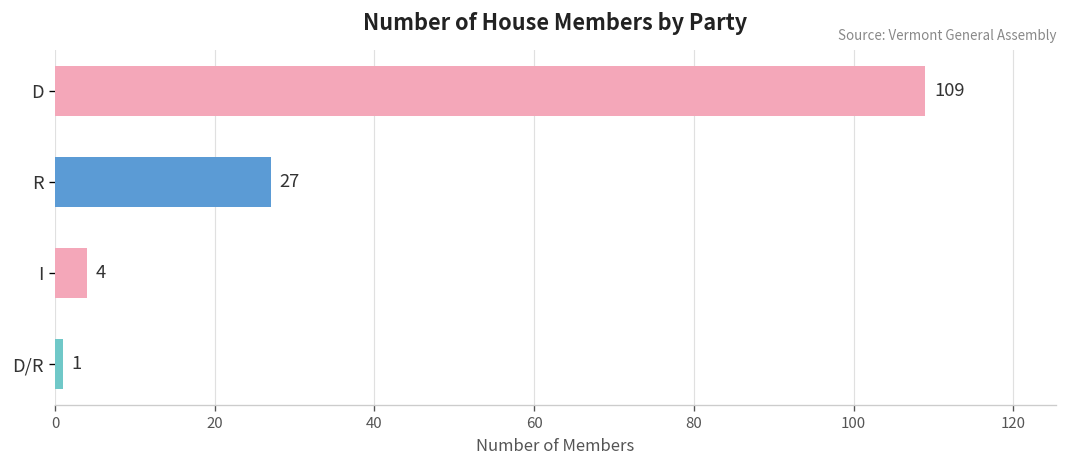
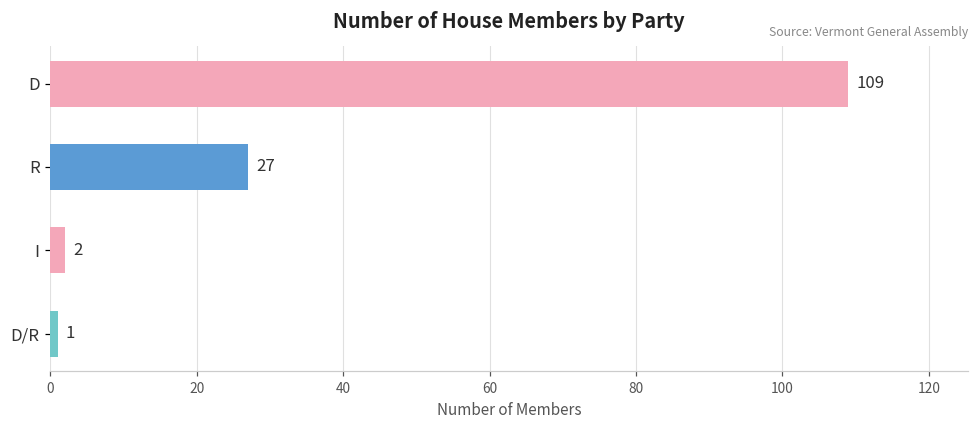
  {
    "D": 109,
    "R": 27,
-   "I": 4,
+   "I": 2,
    "D/R": 1
  }
